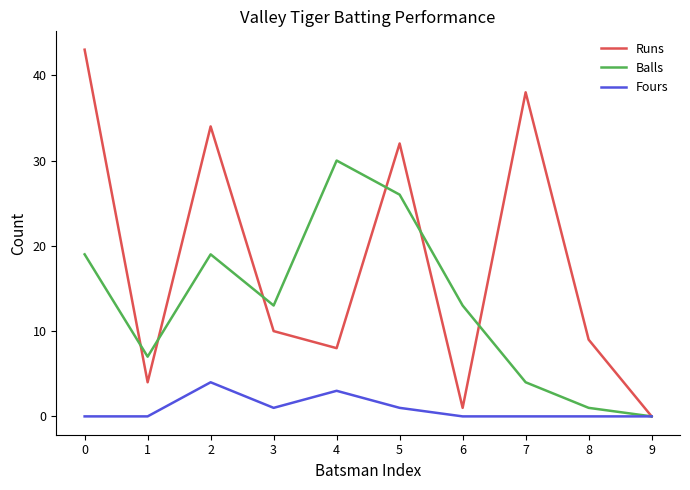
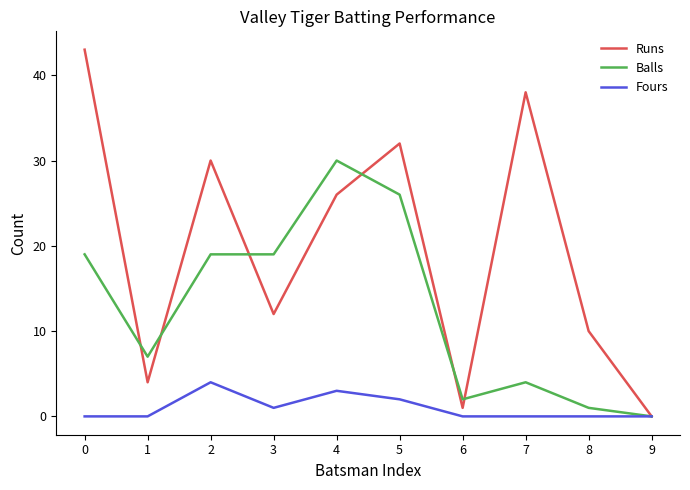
  {
    "Runs": {
      "0": 43,
      "1": 4,
-     "2": 34,
-     "3": 10,
-     "4": 8,
+     "2": 30,
+     "3": 12,
+     "4": 26,
      "5": 32,
      "6": 1,
      "7": 38,
-     "8": 9
+     "8": 10
    },
    "Balls": {
      "0": 19,
      "1": 7,
      "2": 19,
-     "3": 13,
+     "3": 19,
      "4": 30,
      "5": 26,
-     "6": 13,
+     "6": 2,
      "7": 4,
      "8": 1
    },
    "Fours": {
      "0": 0,
      "1": 0,
      "2": 4,
      "3": 1,
      "4": 3,
-     "5": 1,
+     "5": 2,
      "6": 0,
      "7": 0,
      "8": 0
    }
  }
